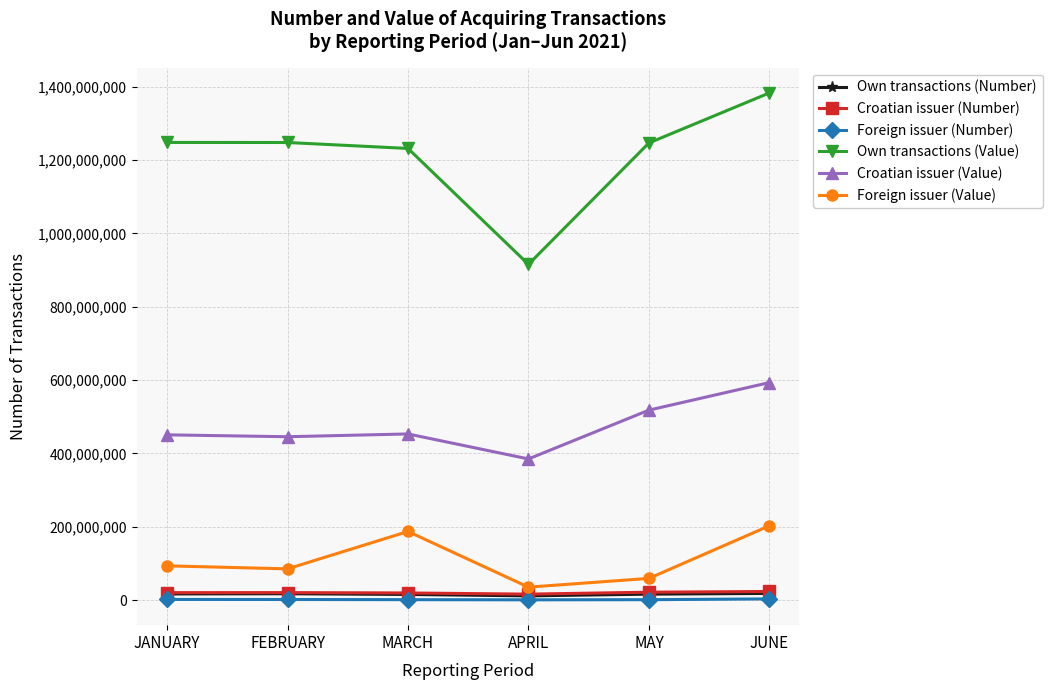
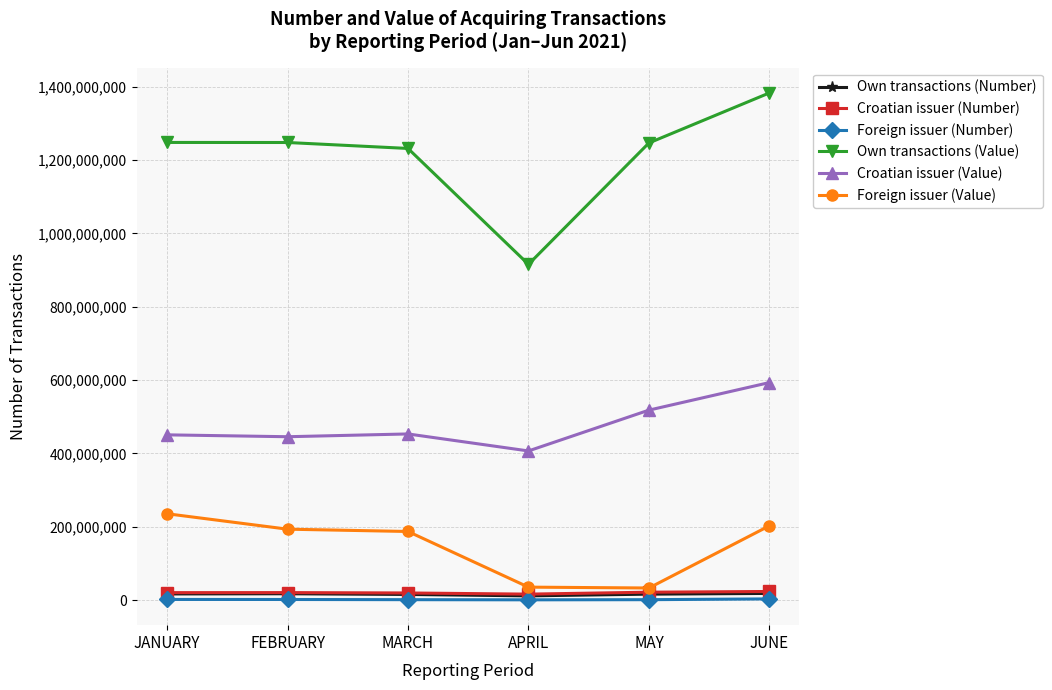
  {
    "Foreign issuer (Number)": {
      "JANUARY": "0",
      "FEBRUARY": "0",
      "MARCH": "0",
      "APRIL": "0",
      "MAY": "0",
      "JUNE": "0"
    },
    "Own transactions (Value)": {
      "JANUARY": "1,250,000,000",
      "FEBRUARY": "1,250,000,000",
      "MARCH": "1,230,000,000",
      "APRIL": "920,000,000",
      "MAY": "1,250,000,000",
      "JUNE": "1,380,000,000"
    },
    "Croatian issuer (Value)": {
      "JANUARY": "450,000,000",
      "FEBRUARY": "450,000,000",
      "MARCH": "450,000,000",
-     "APRIL": "380,000,000",
+     "APRIL": "410,000,000",
      "MAY": "520,000,000",
      "JUNE": "590,000,000"
    },
    "Foreign issuer (Value)": {
-     "JANUARY": "90,000,000",
-     "FEBRUARY": "80,000,000",
+     "JANUARY": "240,000,000",
+     "FEBRUARY": "190,000,000",
      "MARCH": "190,000,000",
      "APRIL": "40,000,000",
-     "MAY": "60,000,000",
+     "MAY": "30,000,000",
      "JUNE": "200,000,000"
    }
  }
